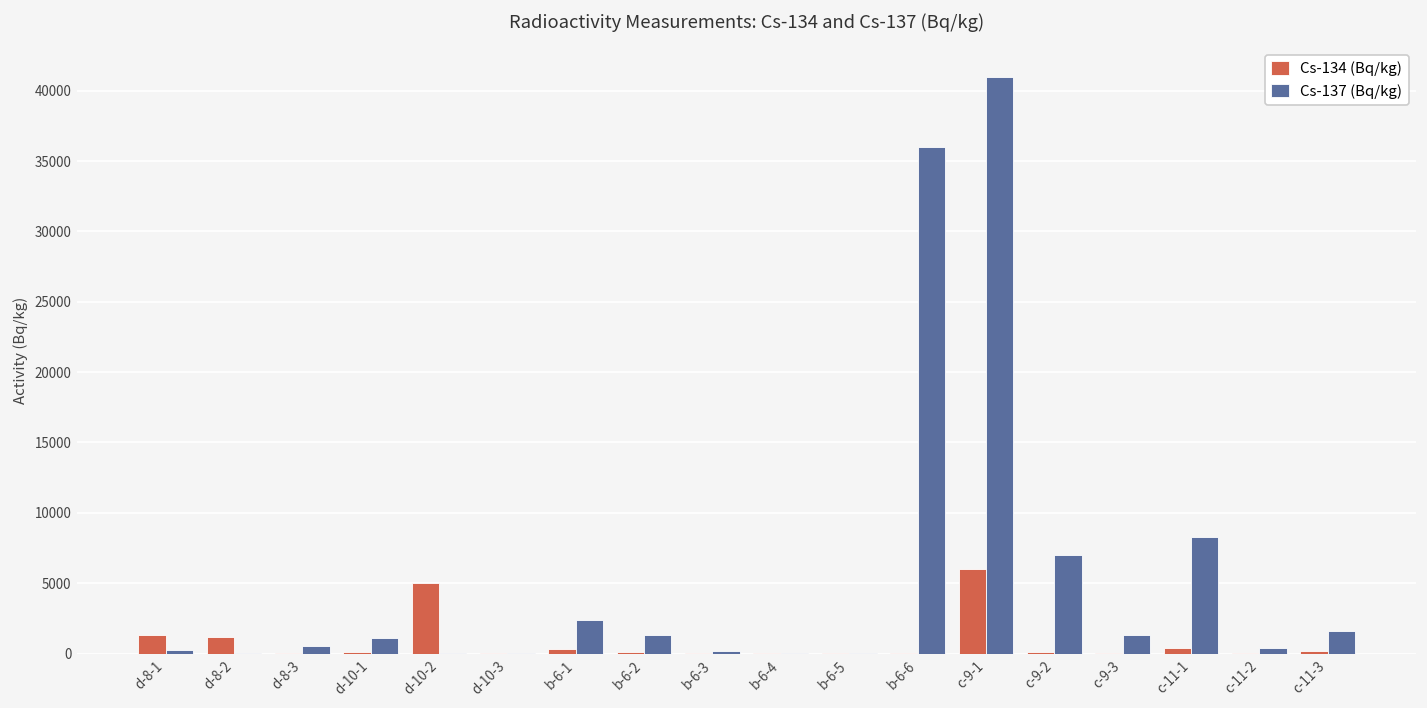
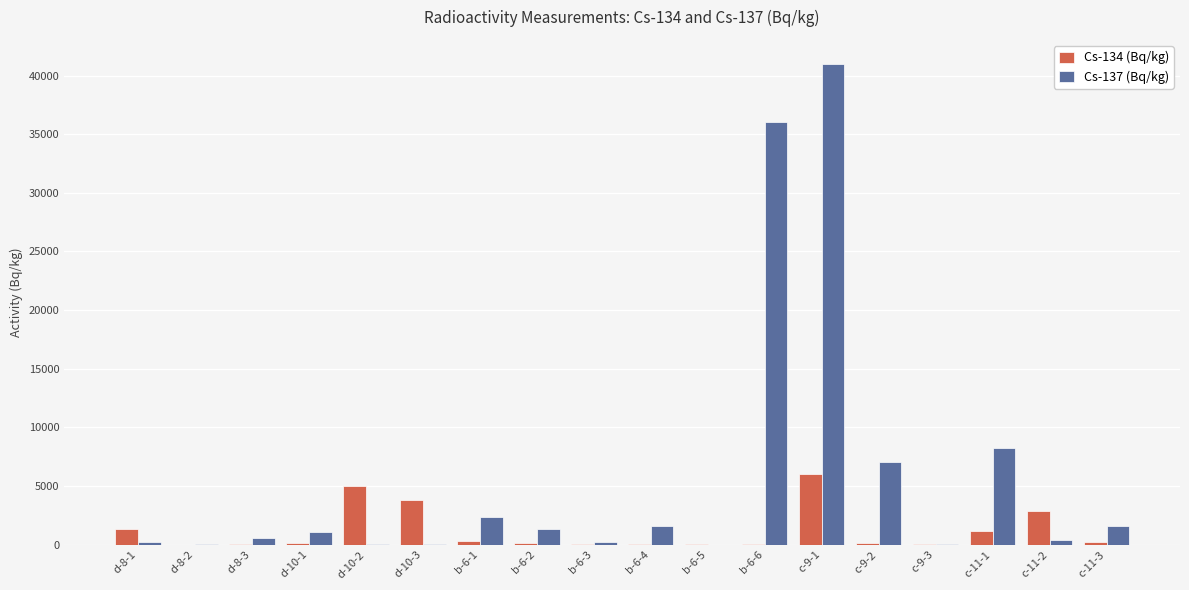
  {
    "Cs-134 (Bq/kg)": {
      "d-8-1": 1300,
-     "d-8-2": 1200,
+     "d-8-2": 0,
      "d-10-2": 5000,
-     "d-10-3": 0,
+     "d-10-3": 3800,
      "b-6-1": 300,
      "c-9-1": 6000,
-     "c-11-1": 400,
-     "c-11-2": 100
+     "c-11-1": 1200,
+     "c-11-2": 2900
    },
    "Cs-137 (Bq/kg)": {
      "d-8-1": 300,
      "d-8-3": 500,
      "d-10-1": 1100,
      "b-6-1": 2400,
      "b-6-2": 1300,
-     "b-6-4": 0,
+     "b-6-4": 1600,
      "b-6-6": 36000,
      "c-9-1": 41000,
      "c-9-2": 7000,
-     "c-9-3": 1300,
+     "c-9-3": 0,
      "c-11-1": 8300,
      "c-11-2": 400,
      "c-11-3": 1600
    }
  }
